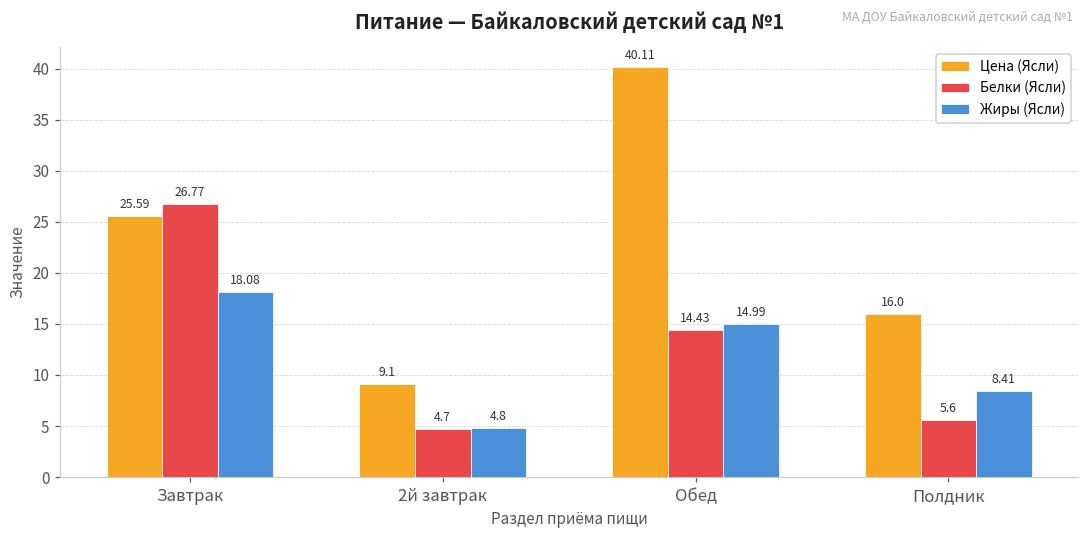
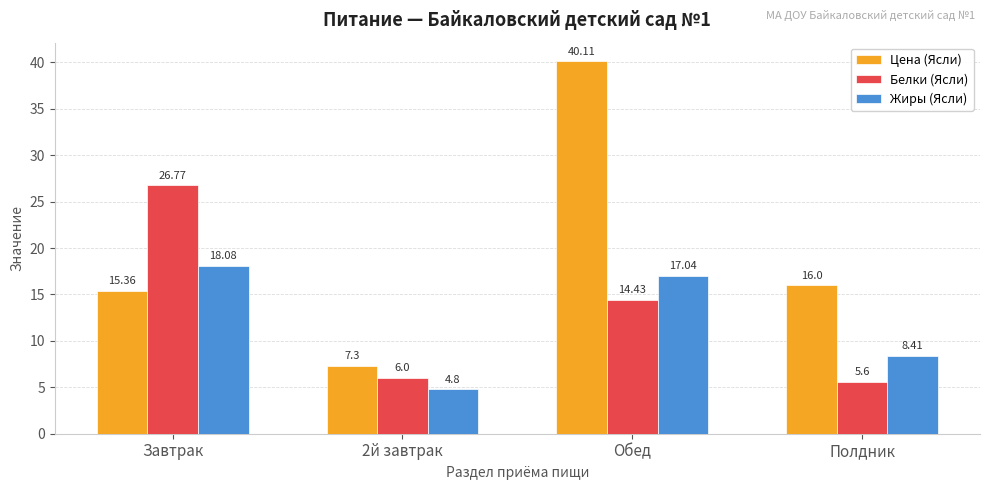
  {
    "Цена (Ясли)": {
-     "Завтрак": 25.59,
-     "2й завтрак": 9.1,
+     "Завтрак": 15.36,
+     "2й завтрак": 7.3,
      "Обед": 40.11,
      "Полдник": 16.0
    },
    "Белки (Ясли)": {
      "Завтрак": 26.77,
-     "2й завтрак": 4.7,
+     "2й завтрак": 6.0,
      "Обед": 14.43,
      "Полдник": 5.6
    },
    "Жиры (Ясли)": {
      "Завтрак": 18.08,
      "2й завтрак": 4.8,
-     "Обед": 14.99,
+     "Обед": 17.04,
      "Полдник": 8.41
    }
  }
